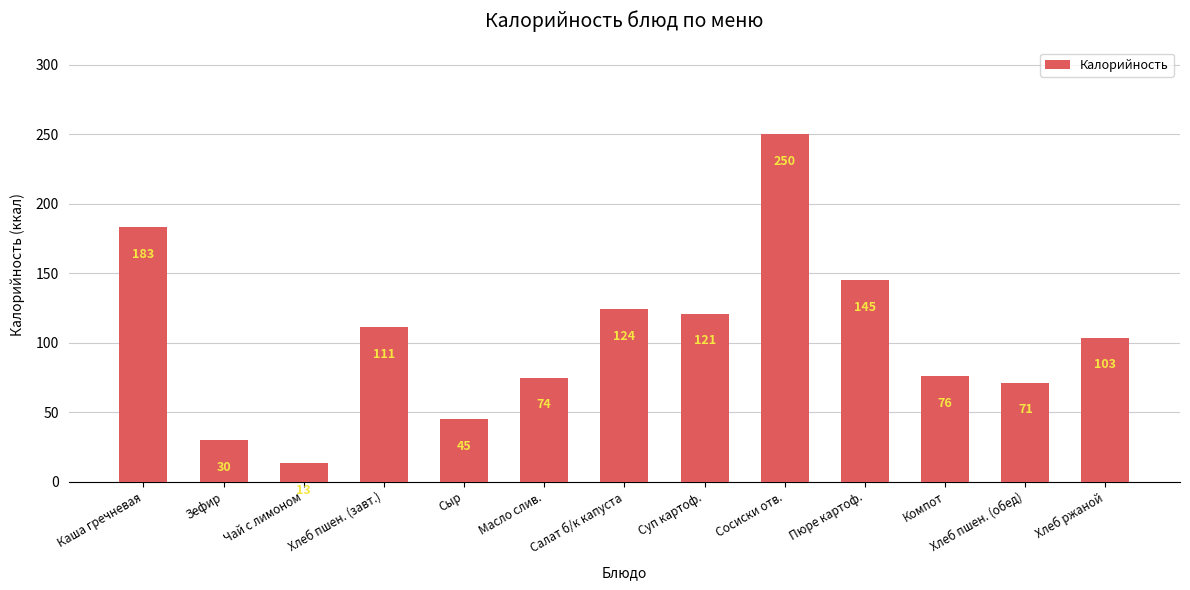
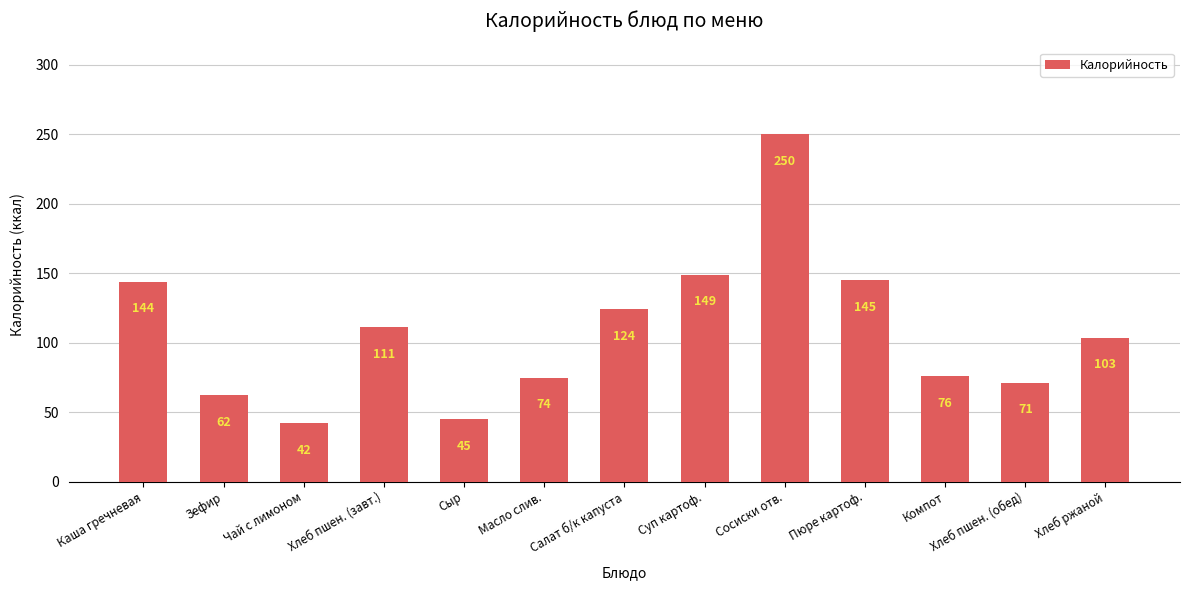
  {
-   "Каша гречневая": 183,
-   "Зефир": 30,
-   "Чай с лимоном": 13,
+   "Каша гречневая": 144,
+   "Зефир": 62,
+   "Чай с лимоном": 42,
    "Хлеб пшен. (завт.)": 111,
    "Сыр": 45,
    "Салат б/к капуста": 124,
-   "Суп картоф.": 121,
+   "Суп картоф.": 149,
    "Сосиски отв.": 250,
    "Пюре картоф.": 145,
    "Компот": 76,
    "Хлеб пшен. (обед)": 71
  }
